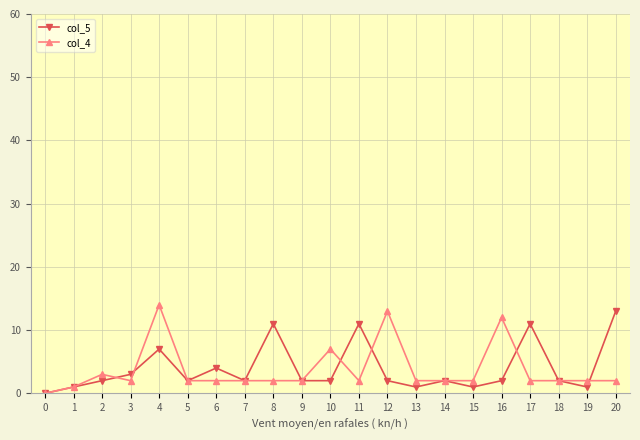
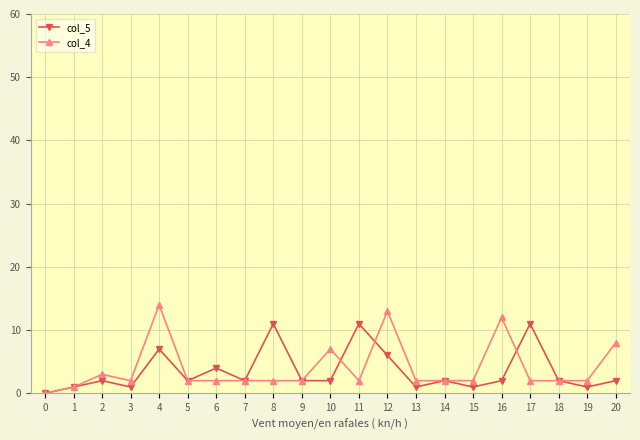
  {
    "col_5": {
      "2": 2,
-     "3": 3,
+     "3": 1,
      "4": 7,
      "6": 4,
      "8": 11,
      "10": 2,
      "11": 11,
-     "12": 2,
+     "12": 6,
      "13": 1,
      "15": 1,
      "16": 2,
      "17": 11,
      "19": 1,
-     "20": 13
+     "20": 2
    },
    "col_4": {
      "2": 3,
      "3": 2,
      "4": 14,
      "6": 2,
      "8": 2,
      "10": 7,
      "11": 2,
      "12": 13,
      "13": 2,
      "15": 2,
      "16": 12,
      "17": 2,
      "19": 2,
-     "20": 2
+     "20": 8
    }
  }
